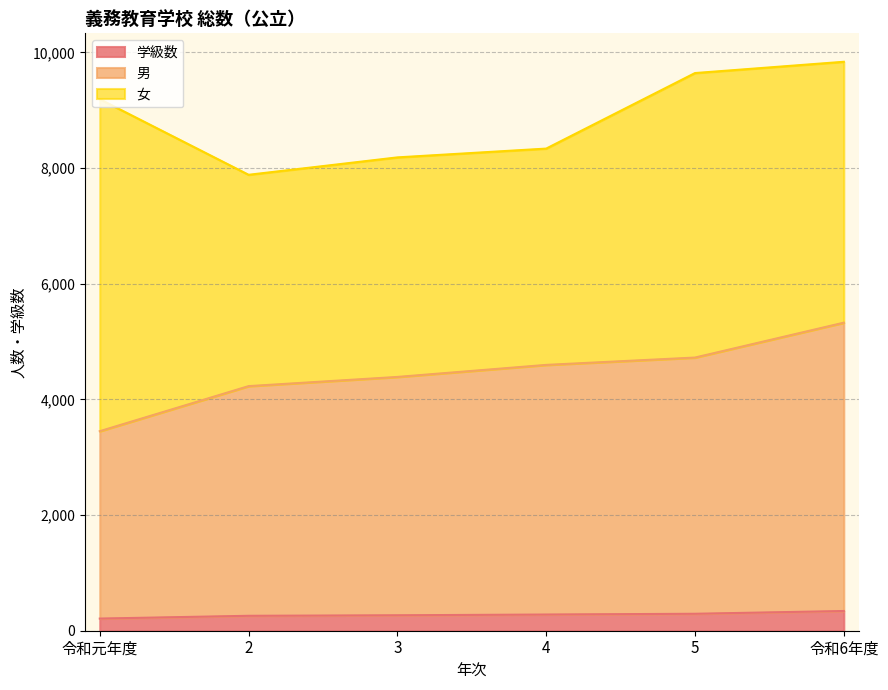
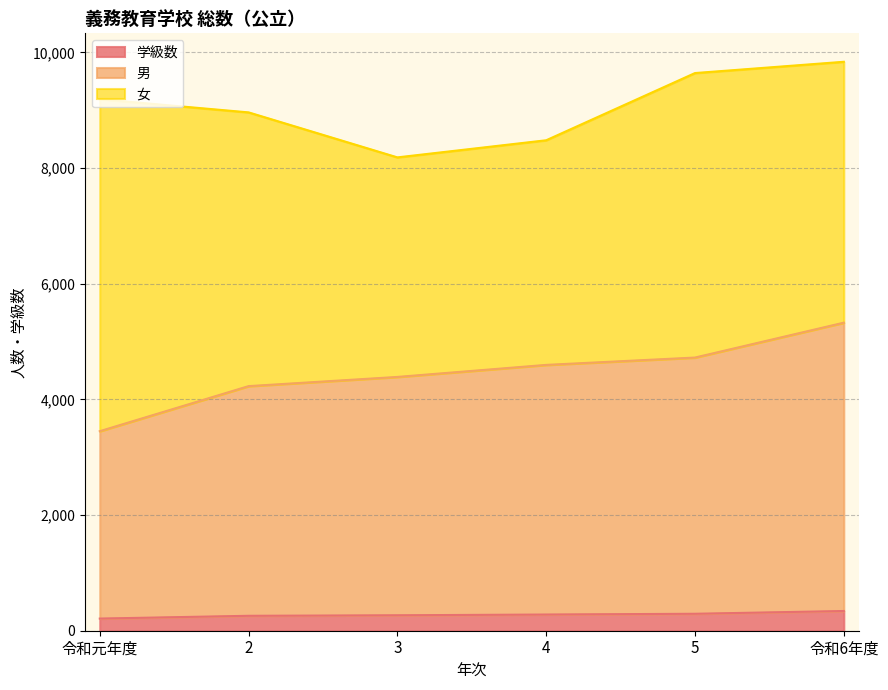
  {
    "女": {
-     "2": "3,700",
+     "2": "4,700",
      "3": "3,800",
-     "4": "3,700",
+     "4": "3,900",
      "5": "4,900",
      "令和6年度": "4,500"
    }
  }
